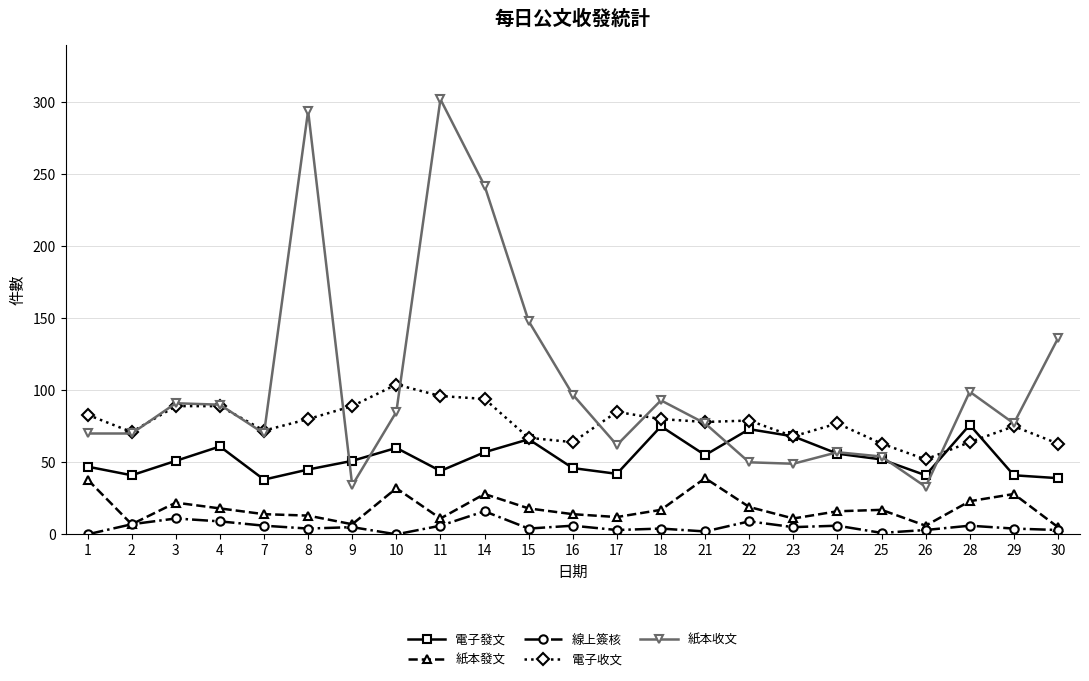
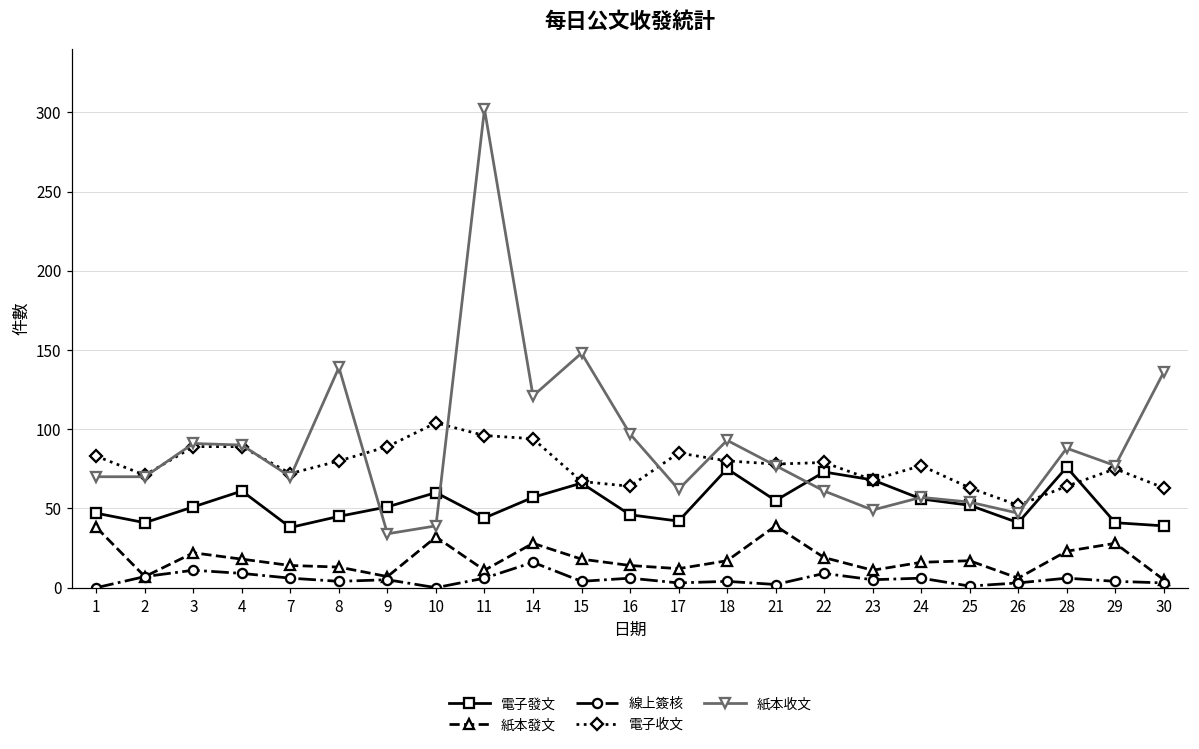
  {
    "紙本收文": {
      "1": 70,
      "3": 91,
      "7": 70,
-     "8": 294,
+     "8": 139,
      "9": 34,
-     "10": 85,
+     "10": 39,
      "11": 302,
-     "14": 242,
+     "14": 121,
      "15": 148,
      "16": 97,
      "17": 62,
      "18": 93,
-     "22": 50,
+     "22": 61,
      "23": 49,
      "25": 54,
-     "26": 33,
-     "28": 99,
+     "26": 47,
+     "28": 88,
      "29": 77,
      "30": 136
    }
  }
